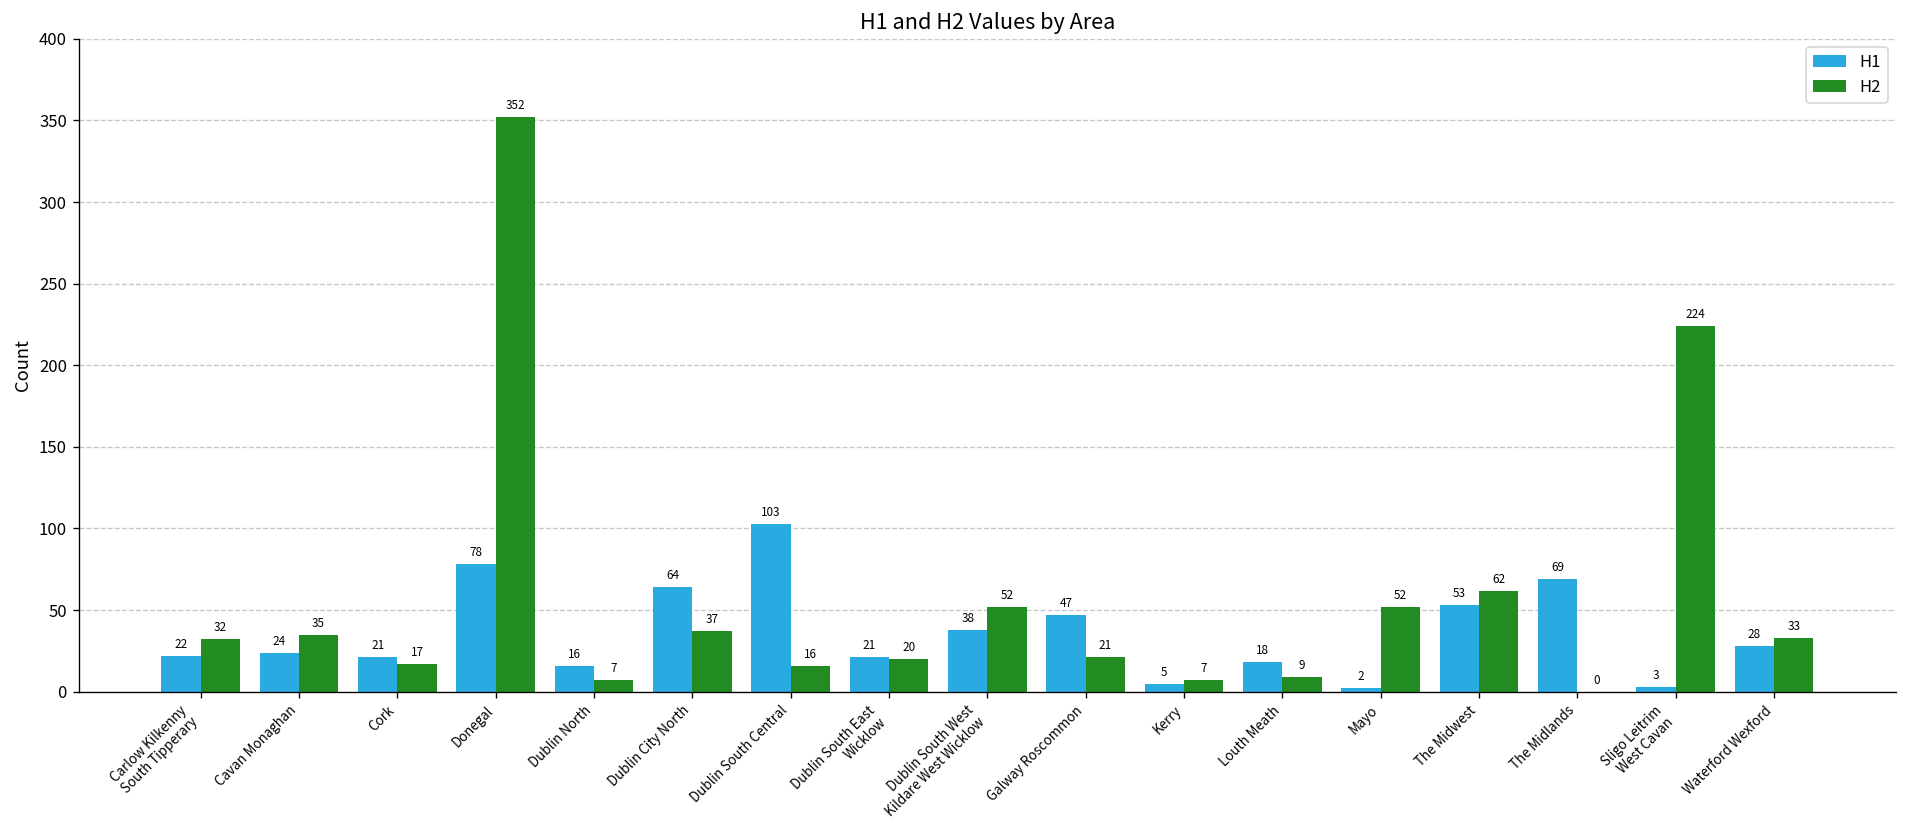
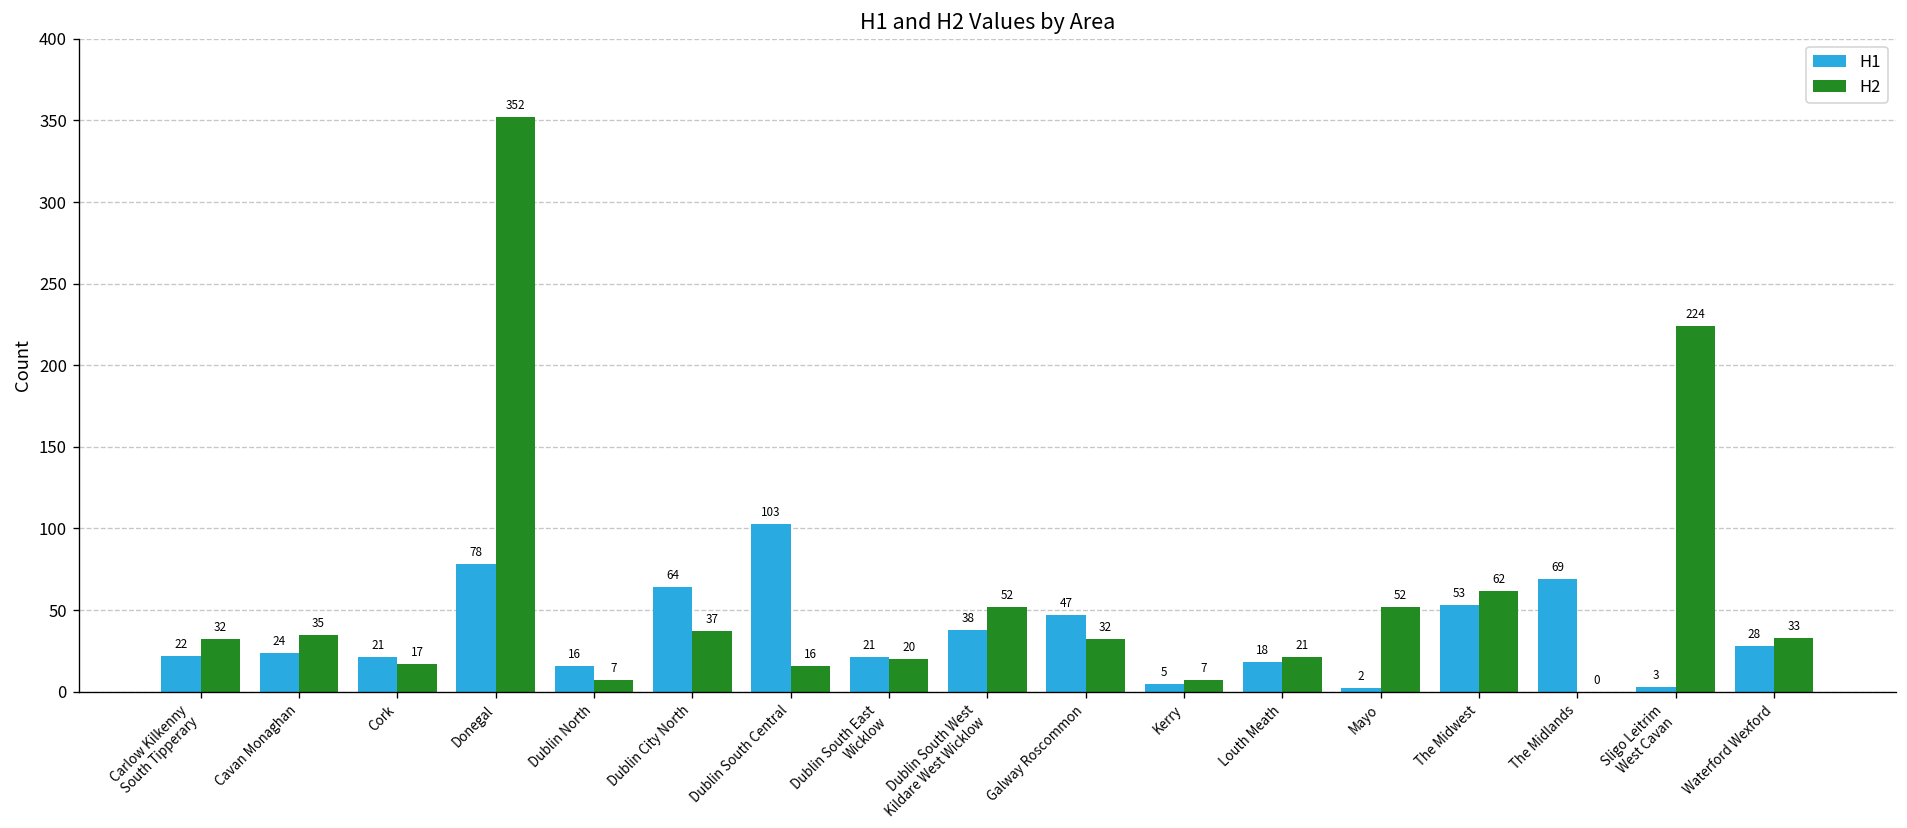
  {
    "H1": {
      "Carlow Kilkenny South Tipperary": 22,
      "Cavan Monaghan": 24,
      "Cork": 21,
      "Donegal": 78,
      "Dublin North": 16,
      "Dublin City North": 64,
      "Dublin South Central": 103,
      "Dublin South East Wicklow": 21,
      "Dublin South West Kildare West Wicklow": 38,
      "Galway Roscommon": 47,
      "Kerry": 5,
      "Louth Meath": 18,
      "Mayo": 2,
      "The Midwest": 53,
      "The Midlands": 69,
      "Sligo Leitrim West Cavan": 3,
      "Waterford Wexford": 28
    },
    "H2": {
      "Carlow Kilkenny South Tipperary": 32,
      "Cavan Monaghan": 35,
      "Cork": 17,
      "Donegal": 352,
      "Dublin North": 7,
      "Dublin City North": 37,
      "Dublin South Central": 16,
      "Dublin South East Wicklow": 20,
      "Dublin South West Kildare West Wicklow": 52,
-     "Galway Roscommon": 21,
+     "Galway Roscommon": 32,
      "Kerry": 7,
-     "Louth Meath": 9,
+     "Louth Meath": 21,
      "Mayo": 52,
      "The Midwest": 62,
      "The Midlands": 0,
      "Sligo Leitrim West Cavan": 224,
      "Waterford Wexford": 33
    }
  }
